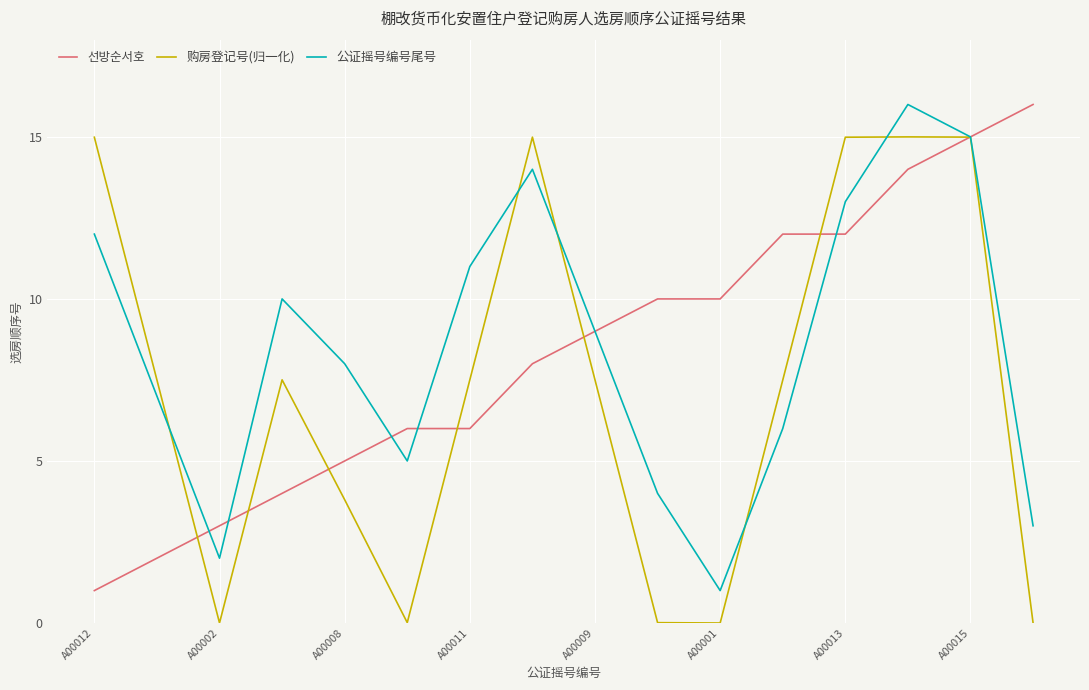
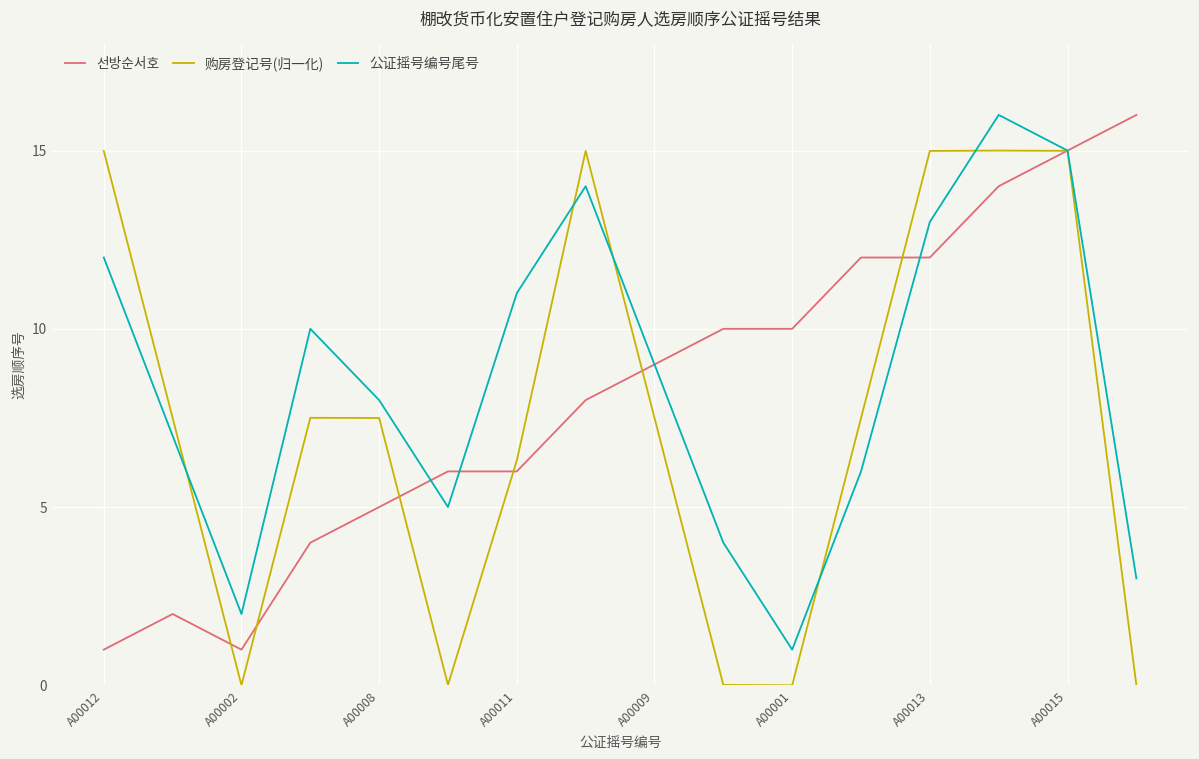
  {
    "선방순서호": {
      "A00012": 1,
-     "A00002": 3,
+     "A00002": 1,
      "A00008": 5,
      "A00011": 6,
      "A00001": 10,
      "A00013": 12
    },
    "购房登记号(归一化)": {
      "A00012": 15.0,
      "A00002": 0.0,
-     "A00008": 3.8,
-     "A00011": 7.5,
+     "A00008": 7.5,
+     "A00011": 6.3,
      "A00009": 7.5,
      "A00001": 0.0,
      "A00013": 15.0
    },
    "公证摇号编号尾号": {
      "A00012": 12.0,
      "A00002": 2.0,
      "A00008": 8.0,
      "A00011": 11.0,
      "A00001": 1.0,
      "A00013": 13.0
    }
  }
